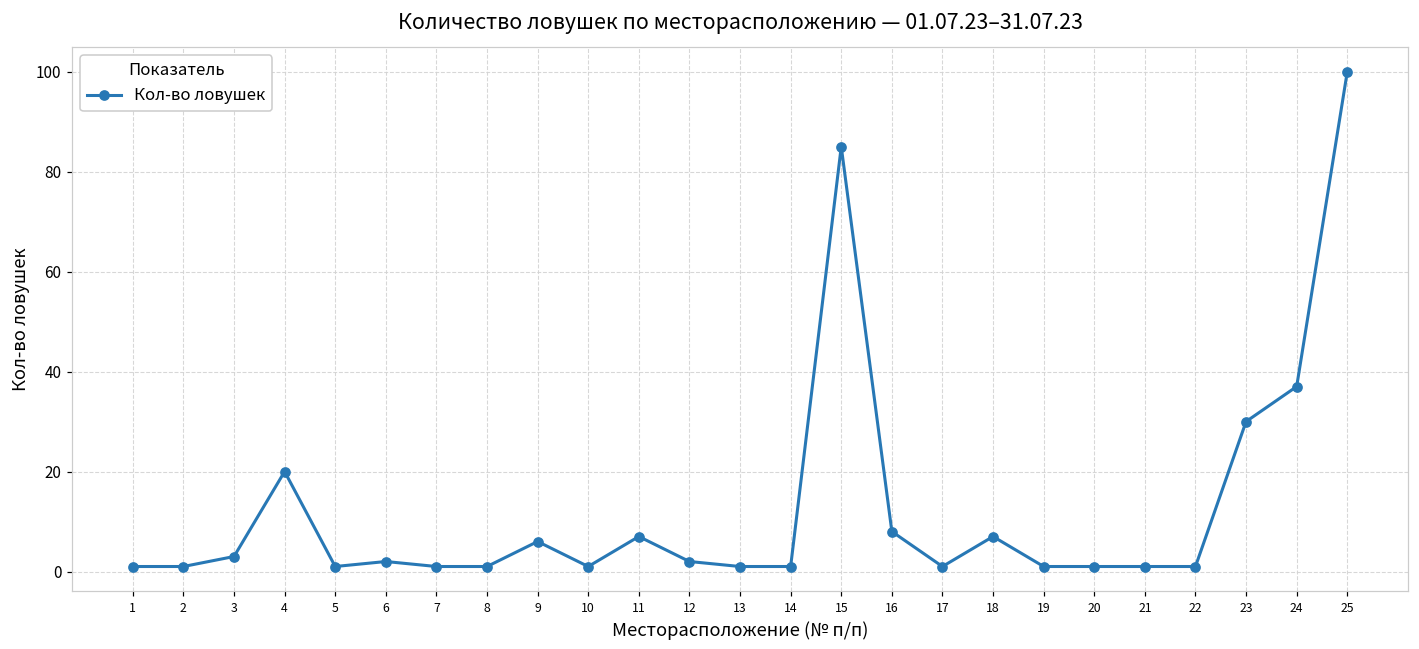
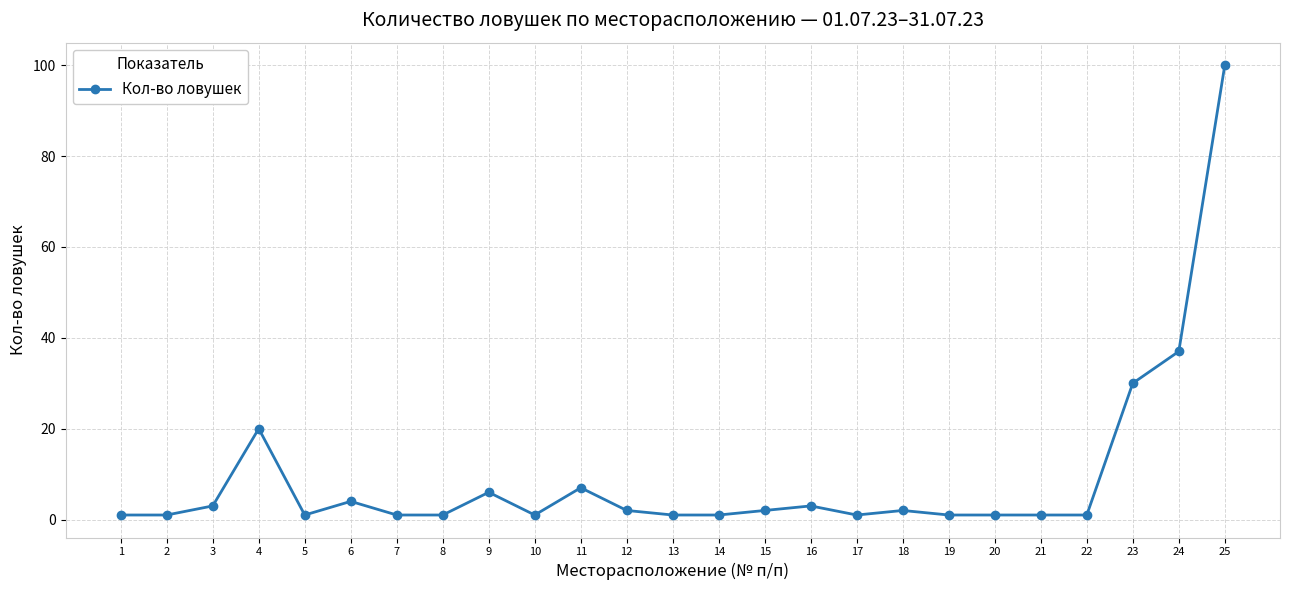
  {
    "1": 1,
    "2": 1,
    "3": 3,
    "4": 20,
    "5": 1,
-   "6": 2,
+   "6": 4,
    "7": 1,
    "8": 1,
    "9": 6,
    "10": 1,
    "11": 7,
    "12": 2,
    "13": 1,
    "14": 1,
-   "15": 85,
-   "16": 8,
+   "15": 2,
+   "16": 3,
    "17": 1,
-   "18": 7,
+   "18": 2,
    "19": 1,
    "20": 1,
    "21": 1,
    "22": 1,
    "23": 30,
    "24": 37,
    "25": 100
  }
